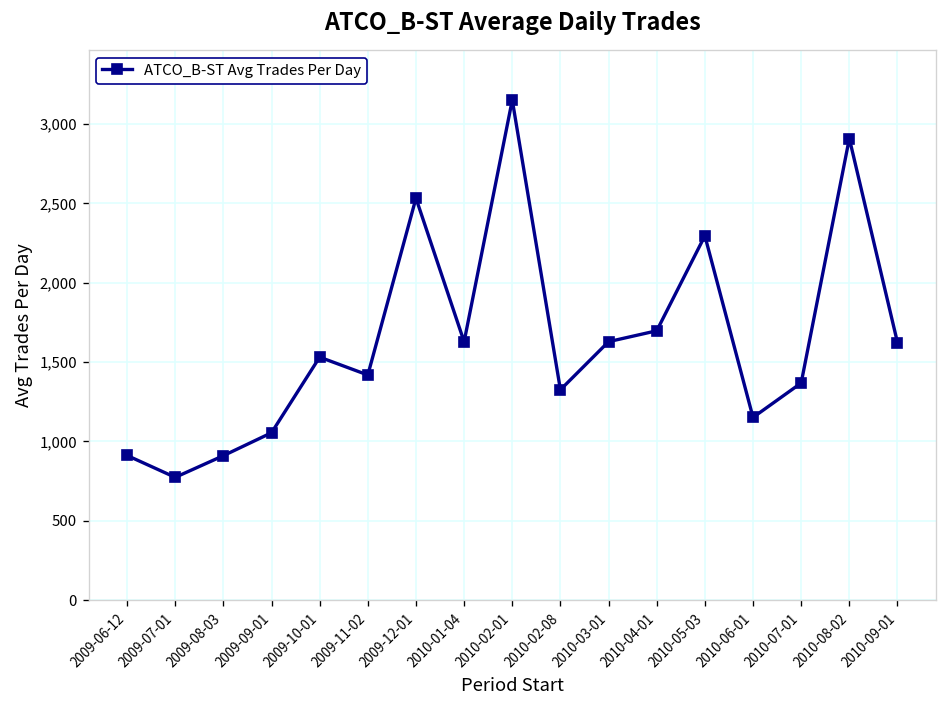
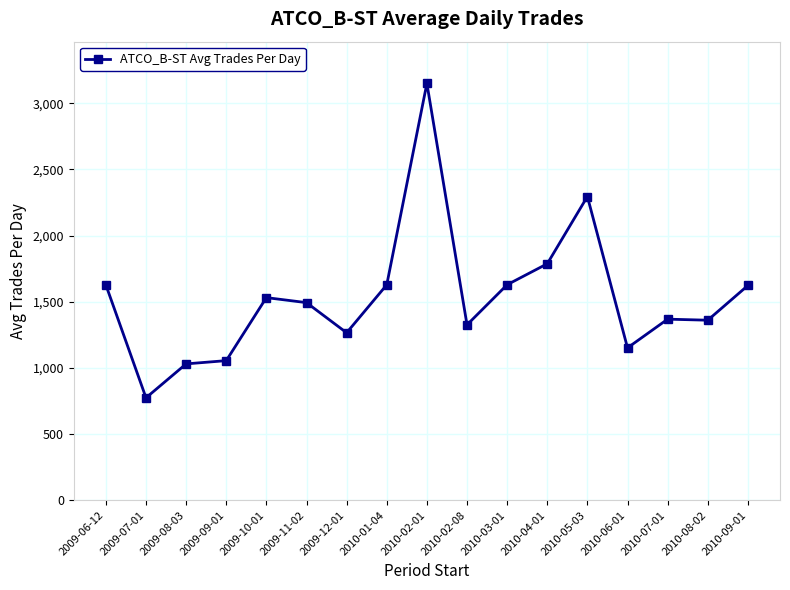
  {
-   "2009-06-12": "910",
+   "2009-06-12": "1,630",
    "2009-07-01": "770",
-   "2009-08-03": "910",
+   "2009-08-03": "1,030",
    "2009-09-01": "1,050",
    "2009-10-01": "1,530",
-   "2009-11-02": "1,420",
-   "2009-12-01": "2,530",
+   "2009-11-02": "1,490",
+   "2009-12-01": "1,270",
    "2010-01-04": "1,630",
    "2010-02-01": "3,150",
    "2010-02-08": "1,330",
    "2010-03-01": "1,630",
-   "2010-04-01": "1,700",
+   "2010-04-01": "1,790",
    "2010-05-03": "2,300",
    "2010-06-01": "1,150",
    "2010-07-01": "1,370",
-   "2010-08-02": "2,910",
+   "2010-08-02": "1,360",
    "2010-09-01": "1,620"
  }
